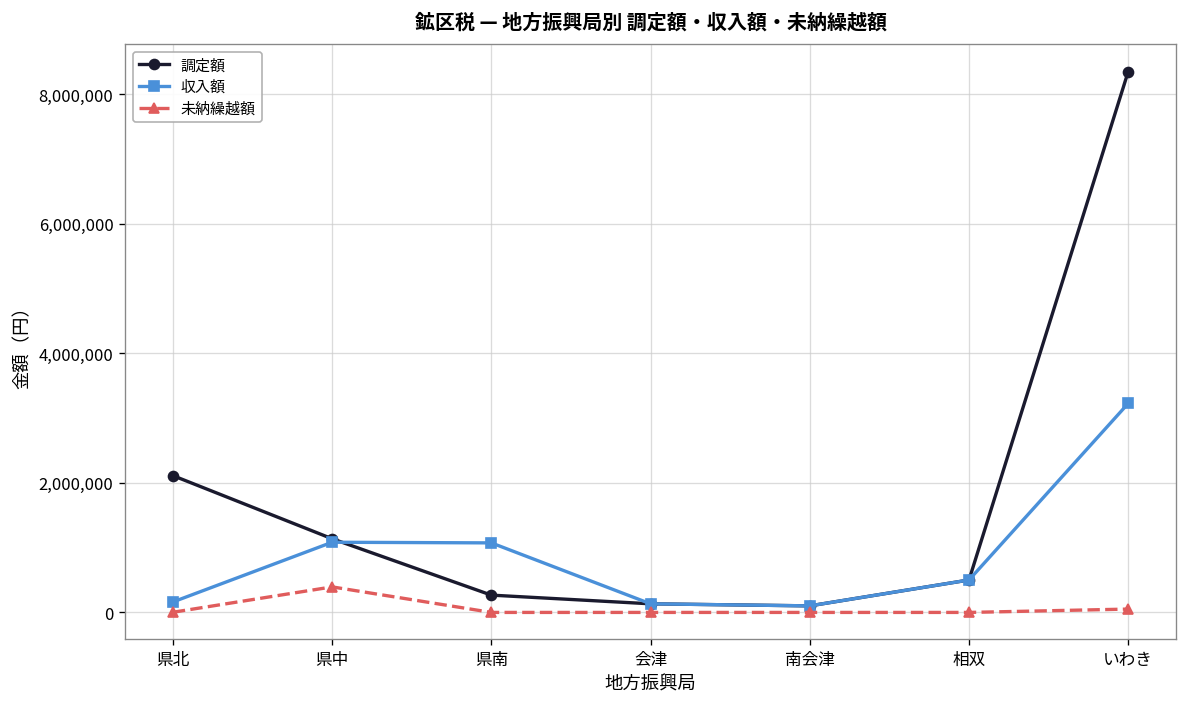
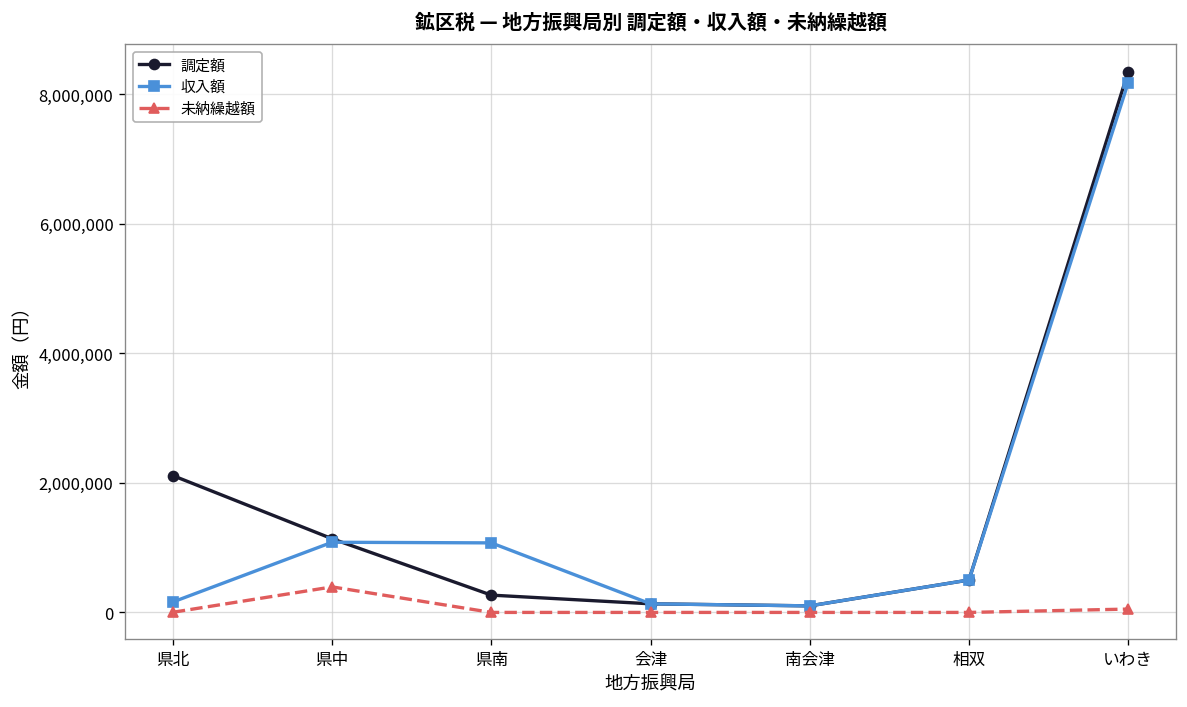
  {
    "調定額": {
      "県北": "2,100,000",
      "県中": "1,100,000",
      "県南": "300,000",
      "いわき": "8,300,000"
    },
    "収入額": {
      "県北": "200,000",
      "県中": "1,100,000",
      "県南": "1,100,000",
-     "いわき": "3,200,000"
+     "いわき": "8,200,000"
    },
    "未納繰越額": {
      "県北": "0",
      "県中": "400,000",
      "県南": "0",
      "会津": "0",
      "南会津": "0",
      "相双": "0",
      "いわき": "100,000"
    }
  }
